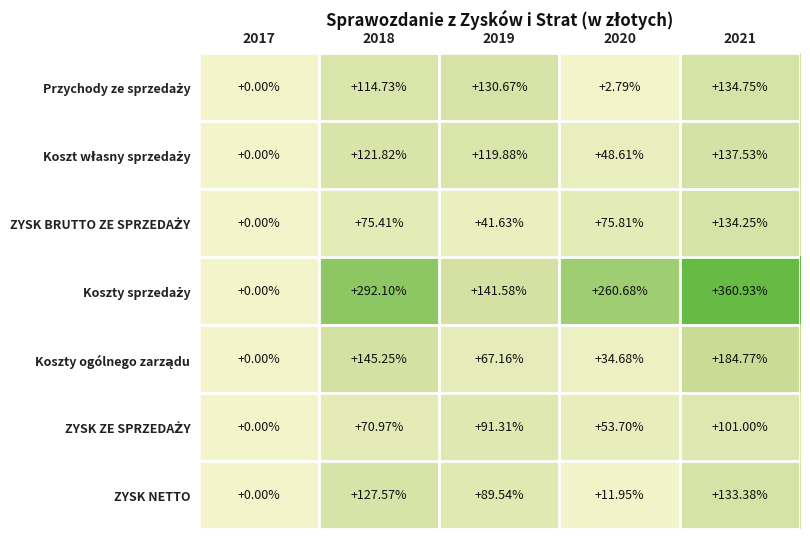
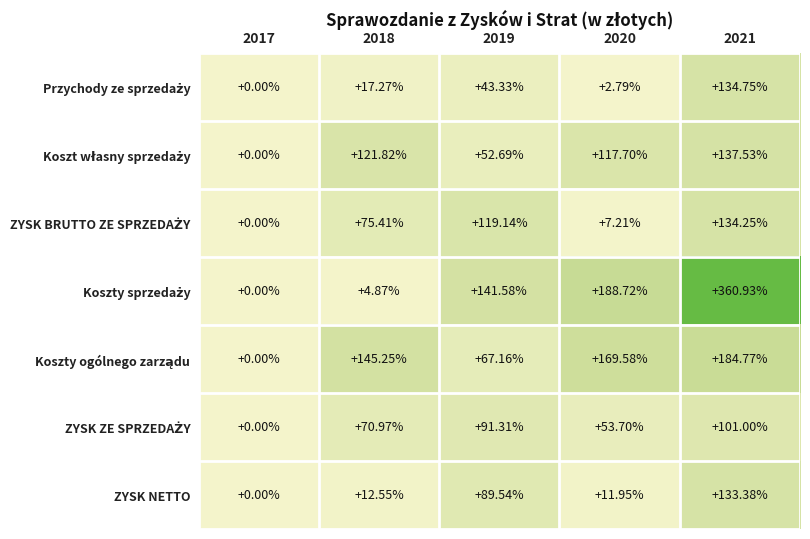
  {
    "Przychody ze sprzedaży": {
      "2017": "+0.00%",
-     "2018": "+114.73%",
-     "2019": "+130.67%",
+     "2018": "+17.27%",
+     "2019": "+43.33%",
      "2020": "+2.79%",
      "2021": "+134.75%"
    },
    "Koszt własny sprzedaży": {
      "2017": "+0.00%",
      "2018": "+121.82%",
-     "2019": "+119.88%",
-     "2020": "+48.61%",
+     "2019": "+52.69%",
+     "2020": "+117.70%",
      "2021": "+137.53%"
    },
    "ZYSK BRUTTO ZE SPRZEDAŻY": {
      "2017": "+0.00%",
      "2018": "+75.41%",
-     "2019": "+41.63%",
-     "2020": "+75.81%",
+     "2019": "+119.14%",
+     "2020": "+7.21%",
      "2021": "+134.25%"
    },
    "Koszty sprzedaży": {
      "2017": "+0.00%",
-     "2018": "+292.10%",
+     "2018": "+4.87%",
      "2019": "+141.58%",
-     "2020": "+260.68%",
+     "2020": "+188.72%",
      "2021": "+360.93%"
    },
    "Koszty ogólnego zarządu": {
      "2017": "+0.00%",
      "2018": "+145.25%",
      "2019": "+67.16%",
-     "2020": "+34.68%",
+     "2020": "+169.58%",
      "2021": "+184.77%"
    },
    "ZYSK ZE SPRZEDAŻY": {
      "2017": "+0.00%",
      "2018": "+70.97%",
      "2019": "+91.31%",
      "2020": "+53.70%",
      "2021": "+101.00%"
    },
    "ZYSK NETTO": {
      "2017": "+0.00%",
-     "2018": "+127.57%",
+     "2018": "+12.55%",
      "2019": "+89.54%",
      "2020": "+11.95%",
      "2021": "+133.38%"
    }
  }
